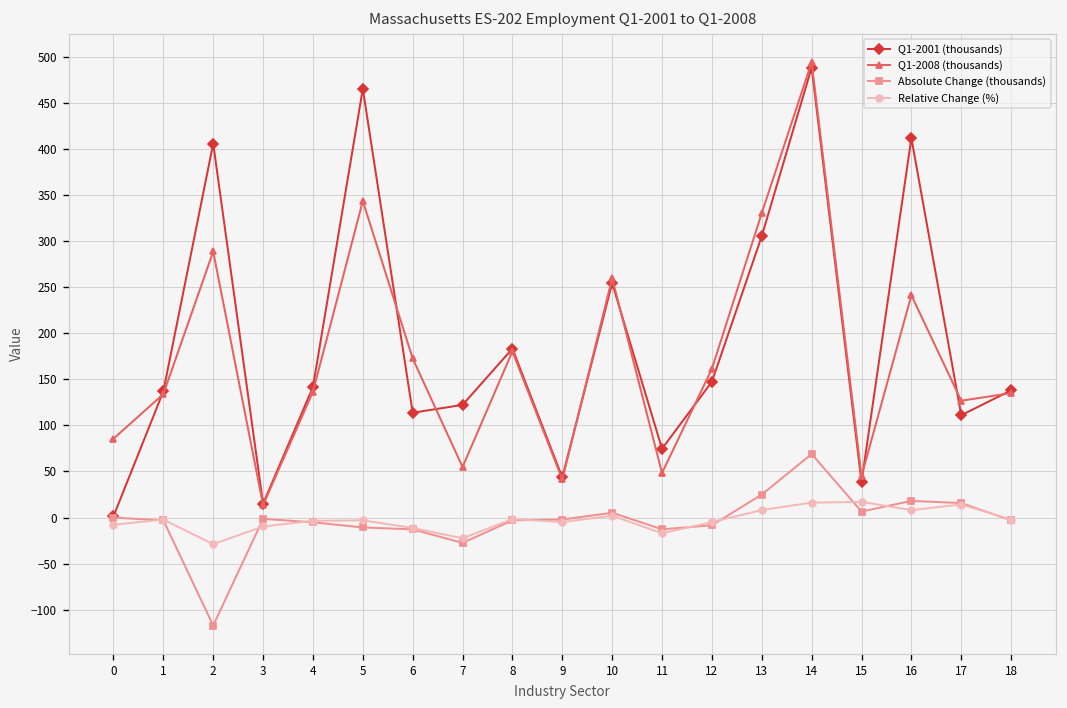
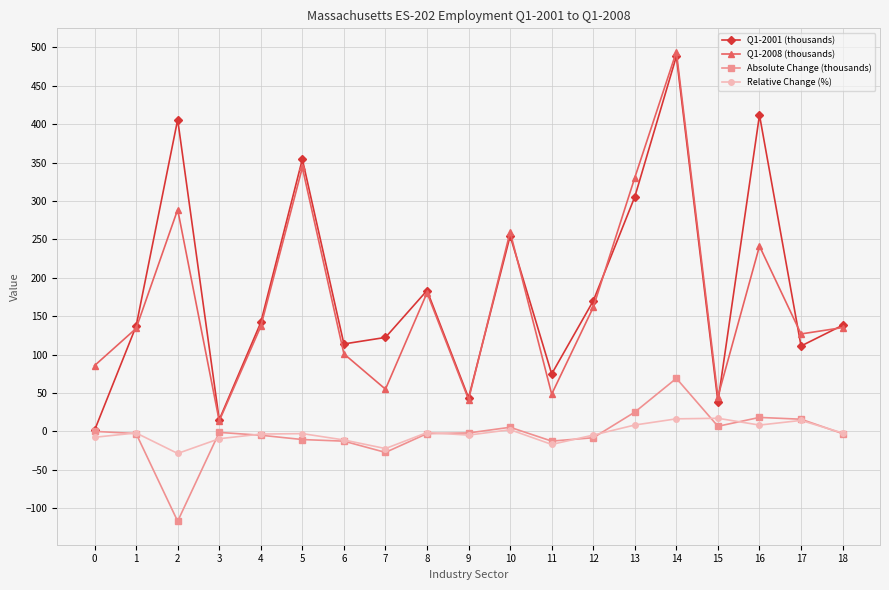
  {
    "Q1-2001 (thousands)": {
      "2": 410,
      "4": 140,
-     "5": 470,
+     "5": 350,
      "6": 110,
      "7": 120,
      "10": 250,
      "11": 70,
-     "12": 150,
+     "12": 170,
      "13": 310,
      "14": 490,
      "15": 40,
      "16": 410,
      "17": 110
    },
    "Q1-2008 (thousands)": {
      "0": 90,
      "2": 290,
      "4": 140,
      "5": 340,
-     "6": 170,
+     "6": 100,
      "7": 50,
      "10": 260,
      "11": 50,
      "12": 160,
      "13": 330,
      "14": 490,
      "15": 50,
      "16": 240,
      "17": 130
    }
  }
